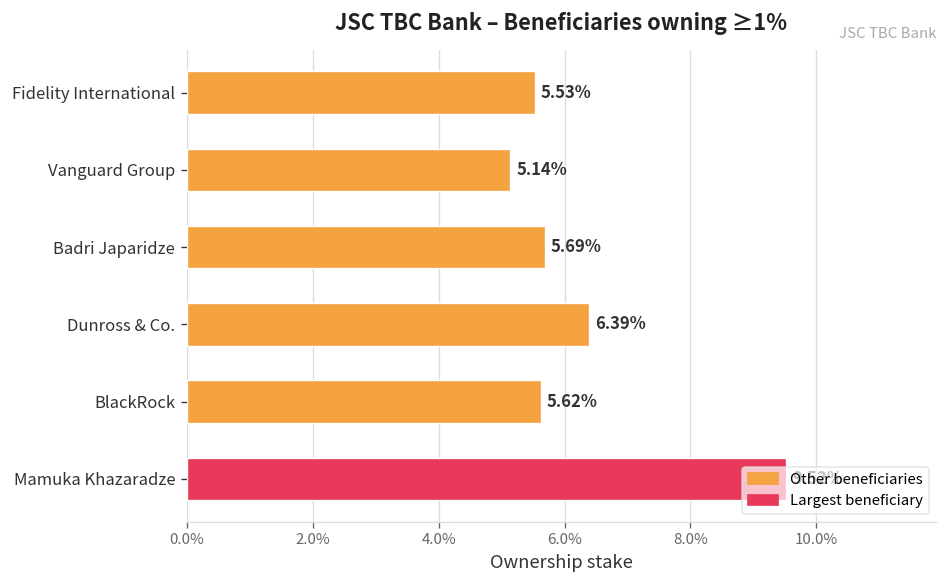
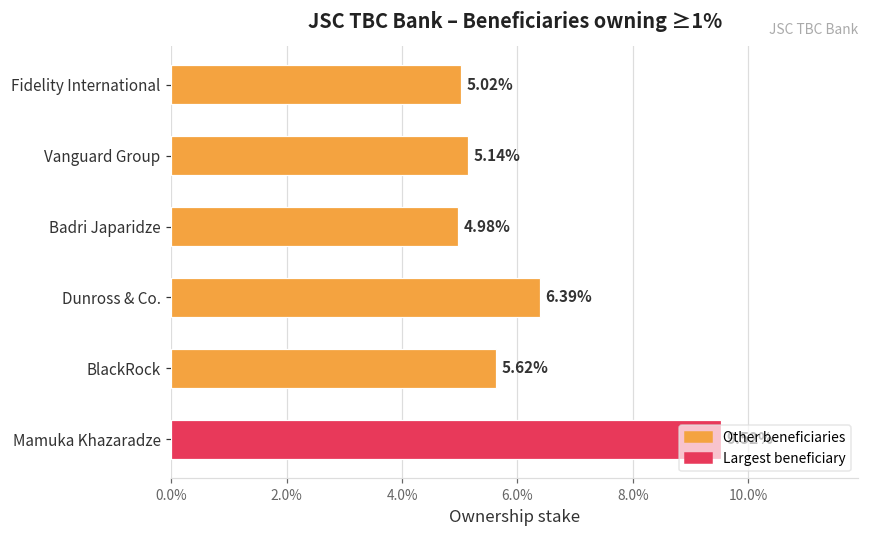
  {
-   "Fidelity International": "5.53%",
+   "Fidelity International": "5.02%",
    "Vanguard Group": "5.14%",
-   "Badri Japaridze": "5.69%",
+   "Badri Japaridze": "4.98%",
    "Dunross & Co.": "6.39%",
    "BlackRock": "5.62%"
  }
